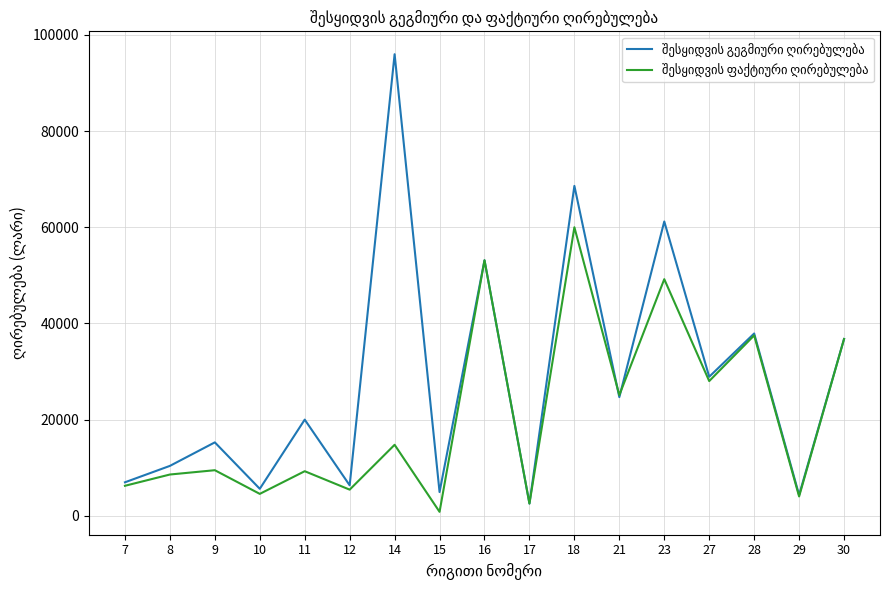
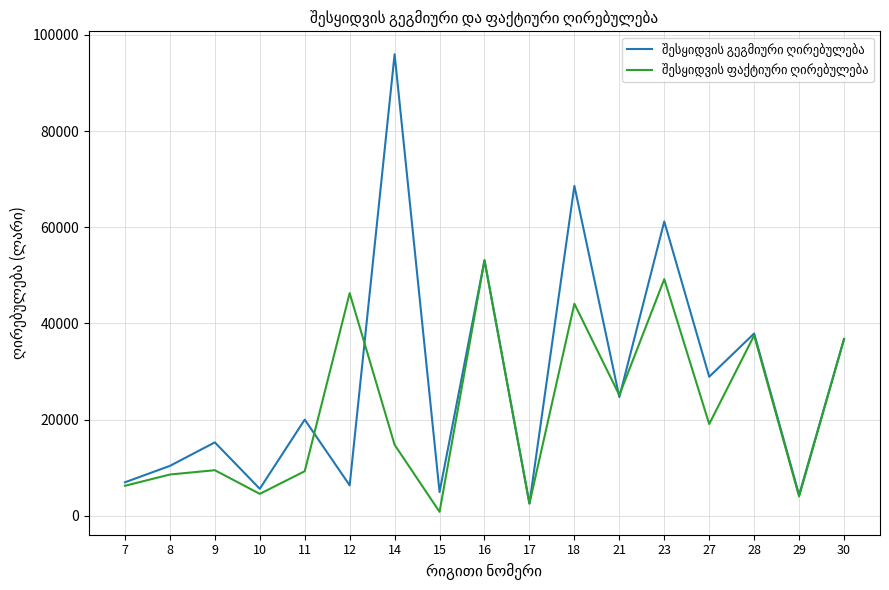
  {
    "შესყიდვის გეგმიური ღირებულება": {
      "7": 7000,
      "8": 10000,
      "9": 15000,
      "10": 6000,
      "11": 20000,
      "12": 6000,
      "14": 96000,
      "15": 5000,
      "18": 69000,
      "23": 61000,
      "27": 29000
    },
    "შესყიდვის ფაქტიური ღირებულება": {
      "7": 6000,
      "8": 9000,
      "9": 9000,
      "10": 5000,
      "11": 9000,
-     "12": 5000,
+     "12": 46000,
      "14": 15000,
      "15": 1000,
-     "18": 60000,
+     "18": 44000,
      "23": 49000,
-     "27": 28000
+     "27": 19000
    }
  }
